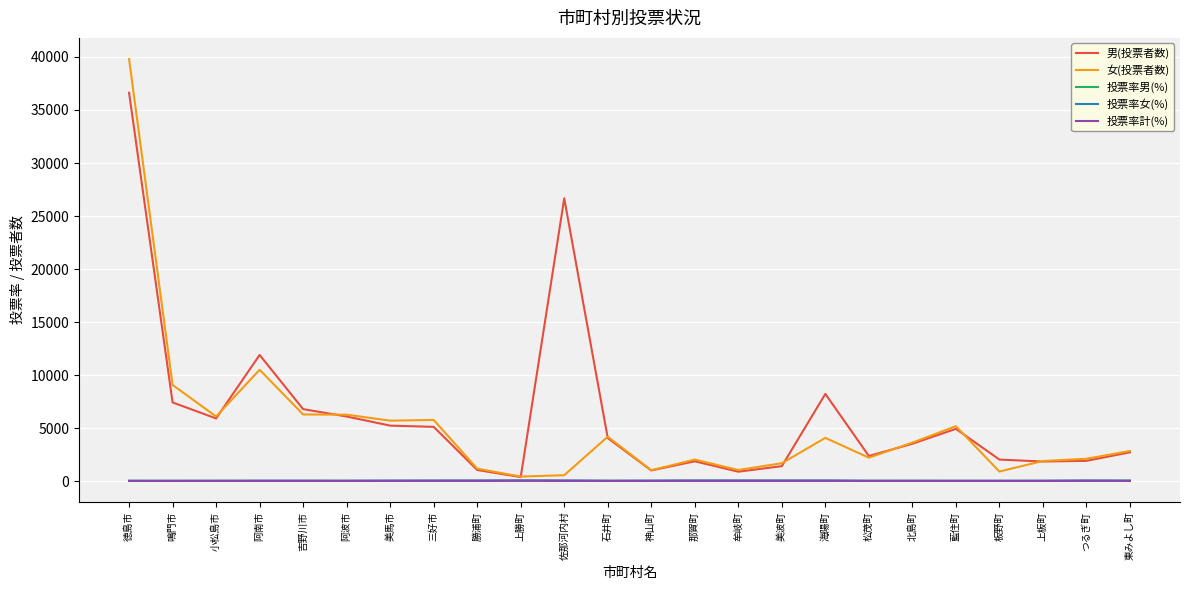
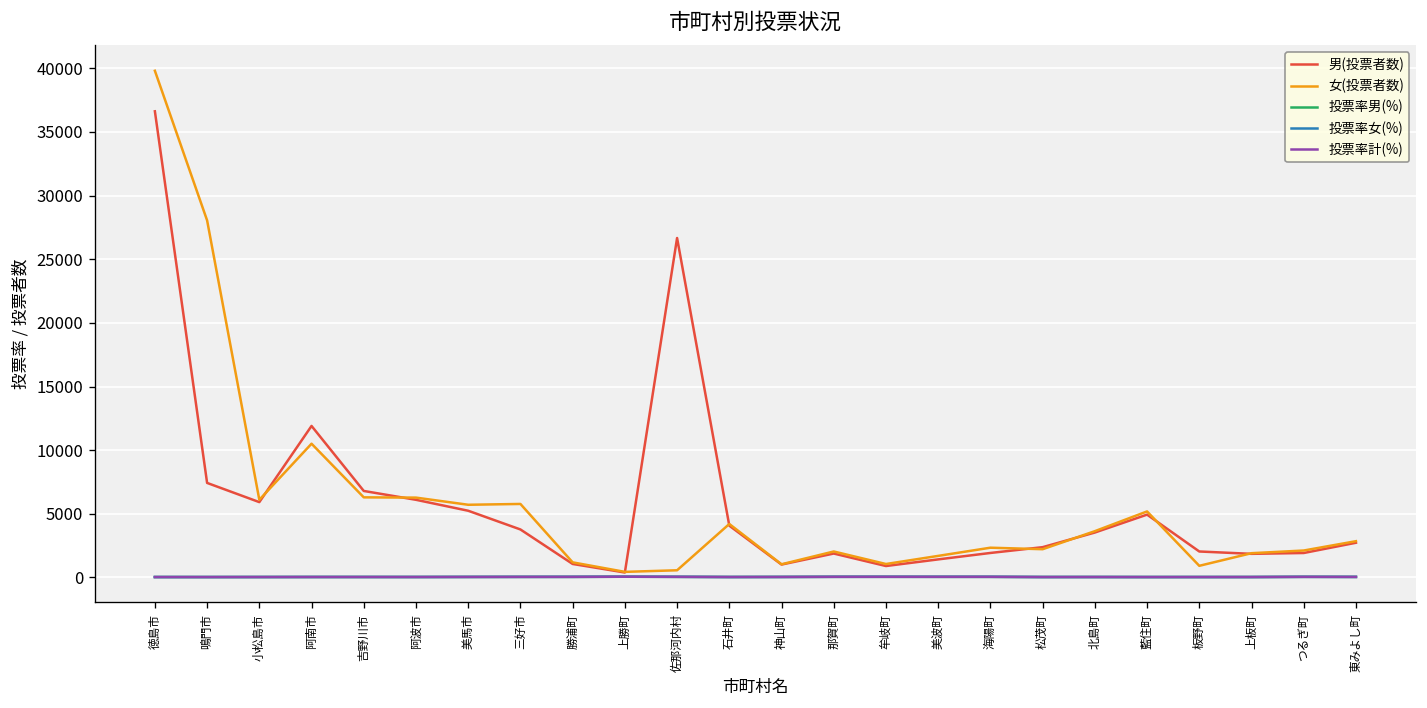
  {
    "男(投票者数)": {
      "徳島市": 36600,
      "鳴門市": 7400,
      "阿南市": 11900,
      "吉野川市": 6800,
      "美馬市": 5200,
-     "三好市": 5100,
+     "三好市": 3800,
      "佐那河内村": 26700,
      "美波町": 1400,
-     "海陽町": 8200,
+     "海陽町": 1900,
      "藍住町": 4900,
      "板野町": 2000
    },
    "女(投票者数)": {
      "徳島市": 39800,
-     "鳴門市": 9100,
+     "鳴門市": 28100,
      "阿南市": 10500,
      "吉野川市": 6300,
      "美馬市": 5700,
      "三好市": 5800,
      "佐那河内村": 600,
      "美波町": 1700,
-     "海陽町": 4100,
+     "海陽町": 2300,
      "藍住町": 5200,
      "板野町": 900
    },
    "投票率計(%)": {
      "徳島市": 0,
      "鳴門市": 0,
      "小松島市": 0,
      "阿南市": 0,
      "吉野川市": 0,
      "阿波市": 0,
      "美馬市": 0,
      "三好市": 0,
      "勝浦町": 0,
      "上勝町": 100,
      "佐那河内村": 100,
      "石井町": 0,
      "神山町": 0,
      "那賀町": 100,
      "牟岐町": 100,
      "美波町": 100,
      "松茂町": 0,
      "北島町": 0,
      "藍住町": 0,
      "板野町": 0,
      "上板町": 0,
      "東みよし町": 0
    }
  }
